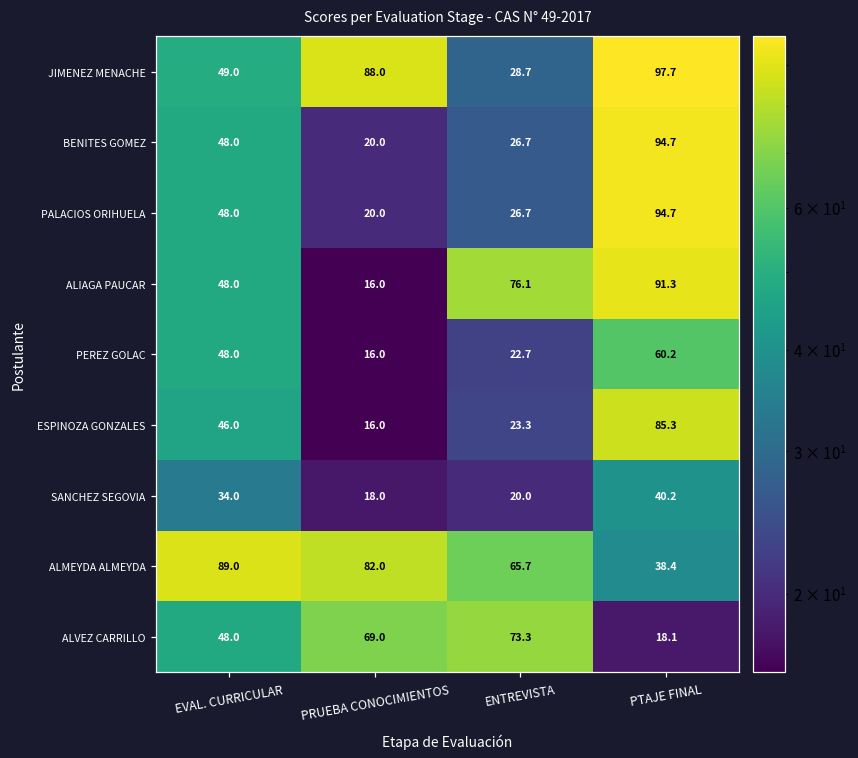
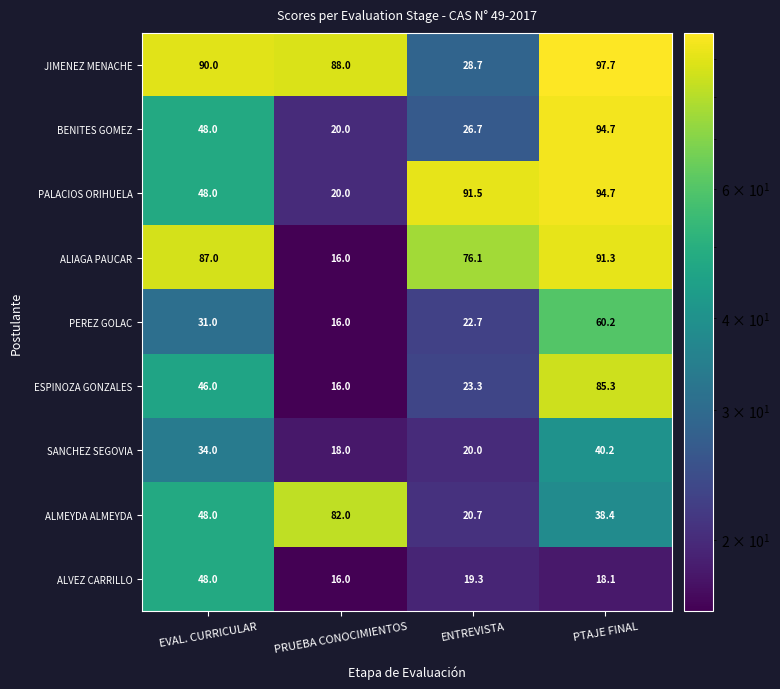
  {
    "JIMENEZ MENACHE": {
-     "EVAL. CURRICULAR": 49.0,
+     "EVAL. CURRICULAR": 90.0,
      "PRUEBA CONOCIMIENTOS": 88.0,
      "ENTREVISTA": 28.7,
      "PTAJE FINAL": 97.7
    },
    "BENITES GOMEZ": {
      "EVAL. CURRICULAR": 48.0,
      "PRUEBA CONOCIMIENTOS": 20.0,
      "ENTREVISTA": 26.7,
      "PTAJE FINAL": 94.7
    },
    "PALACIOS ORIHUELA": {
      "EVAL. CURRICULAR": 48.0,
      "PRUEBA CONOCIMIENTOS": 20.0,
-     "ENTREVISTA": 26.7,
+     "ENTREVISTA": 91.5,
      "PTAJE FINAL": 94.7
    },
    "ALIAGA PAUCAR": {
-     "EVAL. CURRICULAR": 48.0,
+     "EVAL. CURRICULAR": 87.0,
      "PRUEBA CONOCIMIENTOS": 16.0,
      "ENTREVISTA": 76.1,
      "PTAJE FINAL": 91.3
    },
    "PEREZ GOLAC": {
-     "EVAL. CURRICULAR": 48.0,
+     "EVAL. CURRICULAR": 31.0,
      "PRUEBA CONOCIMIENTOS": 16.0,
      "ENTREVISTA": 22.7,
      "PTAJE FINAL": 60.2
    },
    "ESPINOZA GONZALES": {
      "EVAL. CURRICULAR": 46.0,
      "PRUEBA CONOCIMIENTOS": 16.0,
      "ENTREVISTA": 23.3,
      "PTAJE FINAL": 85.3
    },
    "SANCHEZ SEGOVIA": {
      "EVAL. CURRICULAR": 34.0,
      "PRUEBA CONOCIMIENTOS": 18.0,
      "ENTREVISTA": 20.0,
      "PTAJE FINAL": 40.2
    },
    "ALMEYDA ALMEYDA": {
-     "EVAL. CURRICULAR": 89.0,
+     "EVAL. CURRICULAR": 48.0,
      "PRUEBA CONOCIMIENTOS": 82.0,
-     "ENTREVISTA": 65.7,
+     "ENTREVISTA": 20.7,
      "PTAJE FINAL": 38.4
    },
    "ALVEZ CARRILLO": {
      "EVAL. CURRICULAR": 48.0,
-     "PRUEBA CONOCIMIENTOS": 69.0,
-     "ENTREVISTA": 73.3,
+     "PRUEBA CONOCIMIENTOS": 16.0,
+     "ENTREVISTA": 19.3,
      "PTAJE FINAL": 18.1
    }
  }
